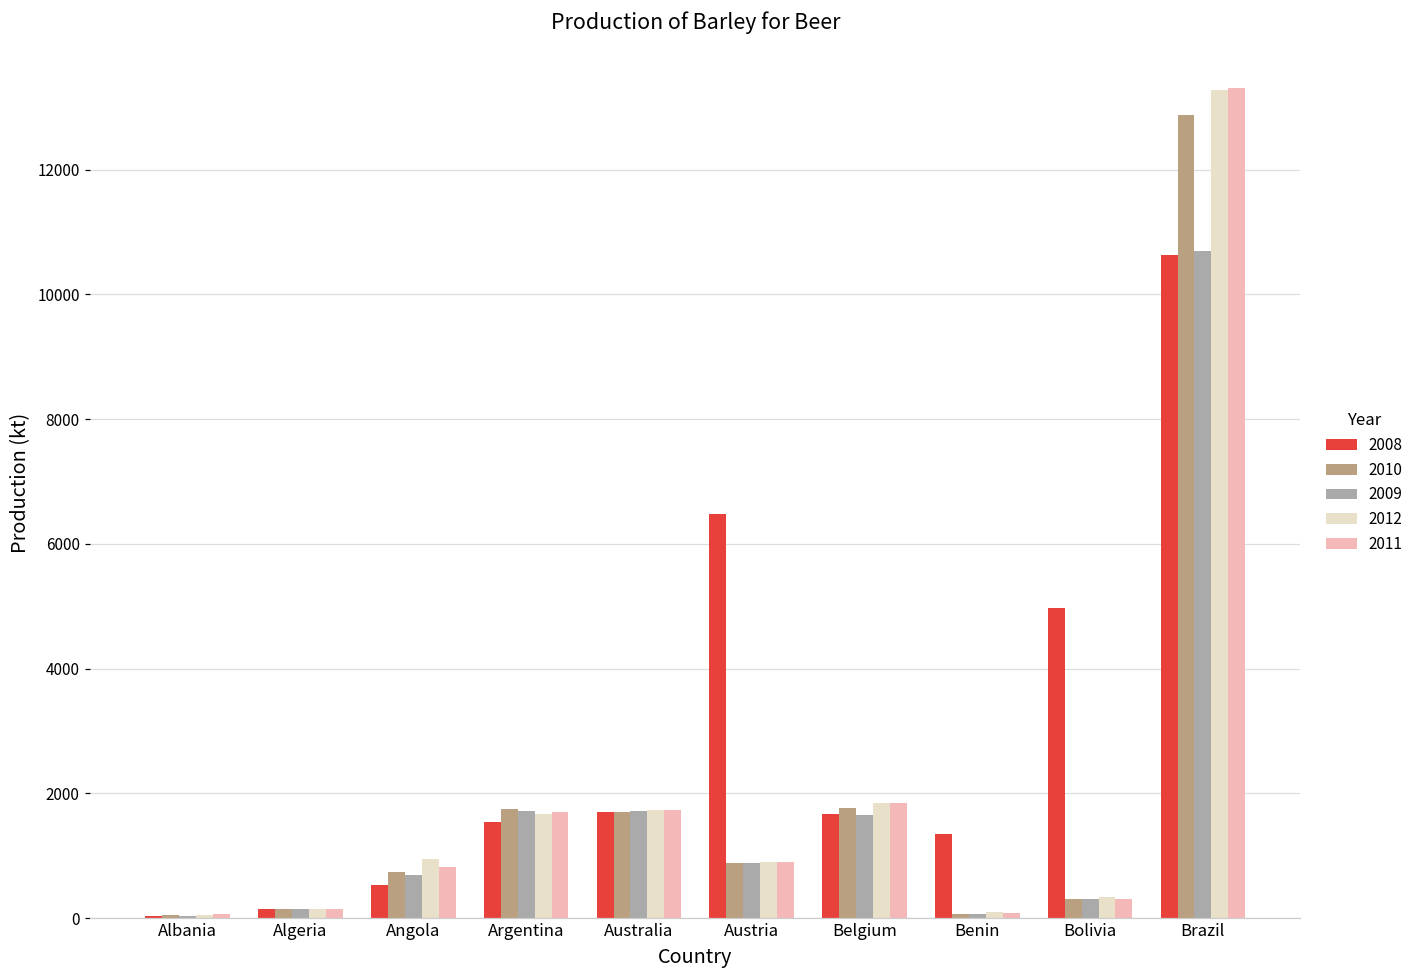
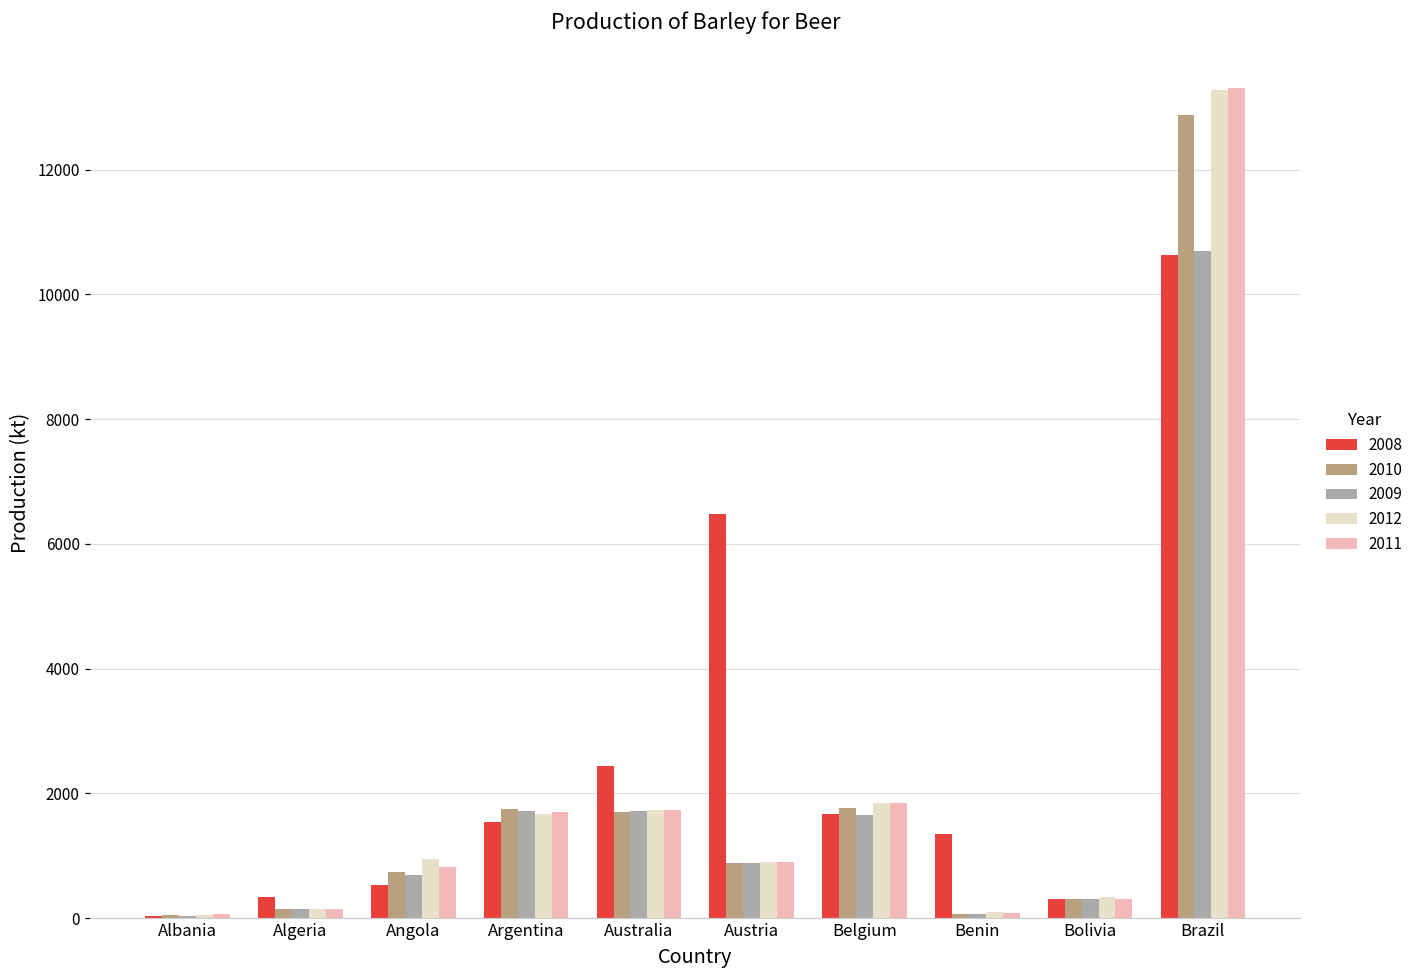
  {
    "2008": {
-     "Algeria": 100,
+     "Algeria": 300,
      "Angola": 500,
      "Argentina": 1500,
-     "Australia": 1700,
+     "Australia": 2400,
      "Austria": 6500,
      "Belgium": 1700,
      "Benin": 1400,
-     "Bolivia": 5000,
+     "Bolivia": 300,
      "Brazil": 10600
    }
  }
